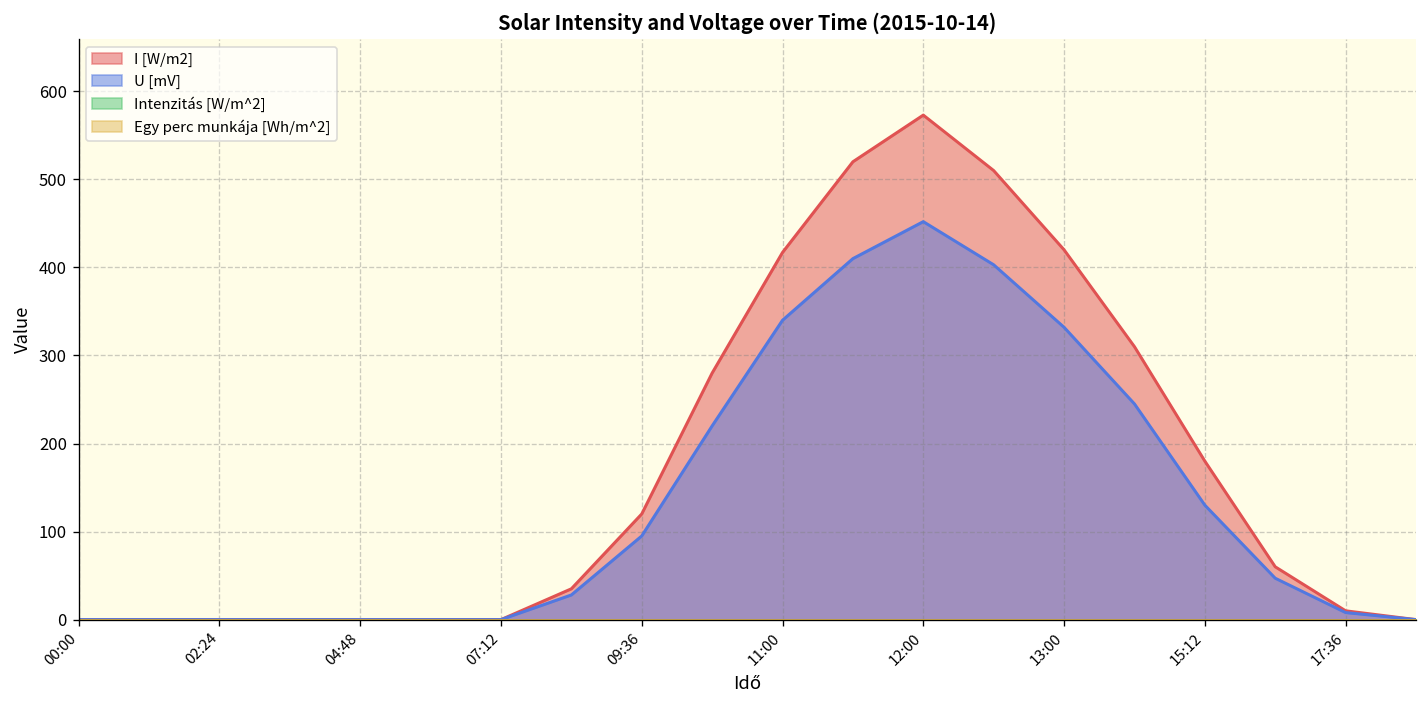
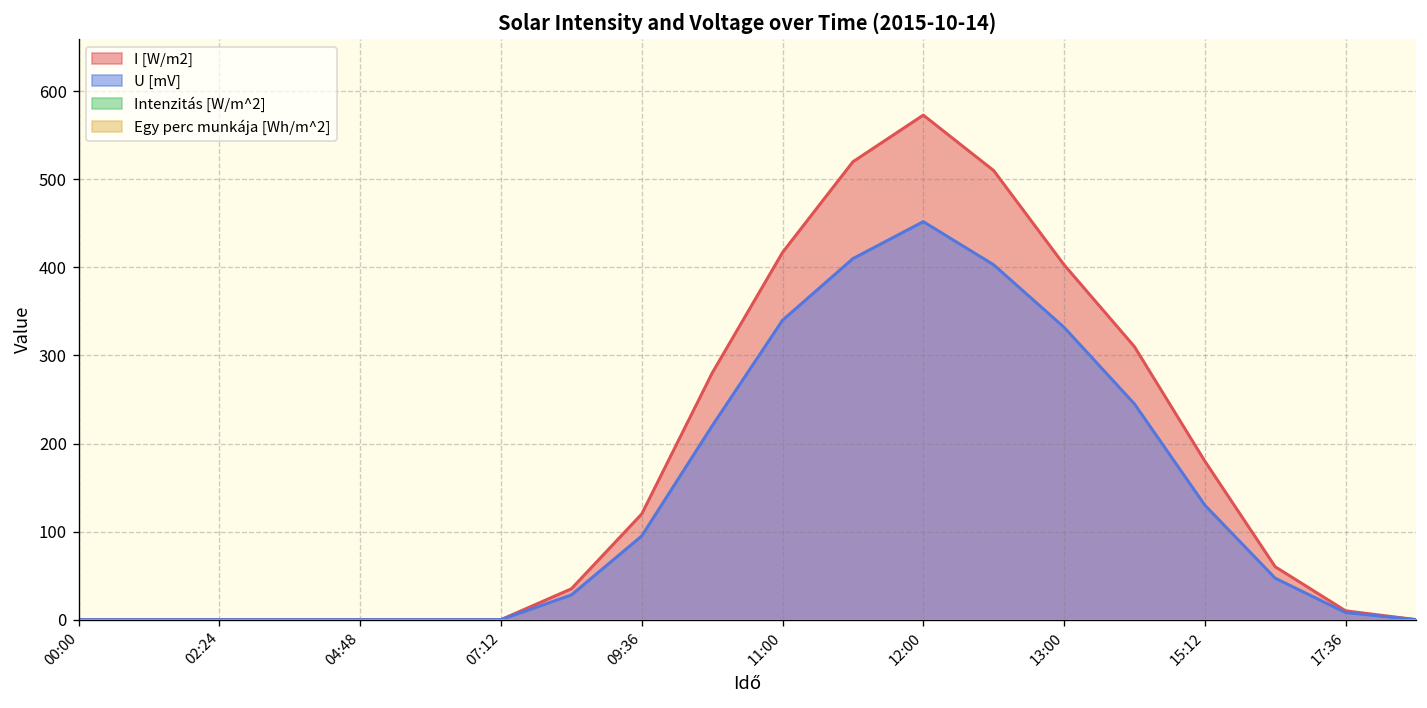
  {
    "I [W/m2]": {
      "09:36": 120,
      "11:00": 420,
      "12:00": 570,
-     "13:00": 420,
+     "13:00": 400,
      "15:12": 180
    },
    "U [mV]": {
      "09:36": 100,
      "11:00": 340,
      "12:00": 450,
      "13:00": 330,
      "15:12": 130
    },
    "Egy perc munkája [Wh/m^2]": {
      "09:36": 0,
      "11:00": 0,
      "12:00": 0,
      "13:00": 0,
      "15:12": 0,
      "17:36": 0
    }
  }
